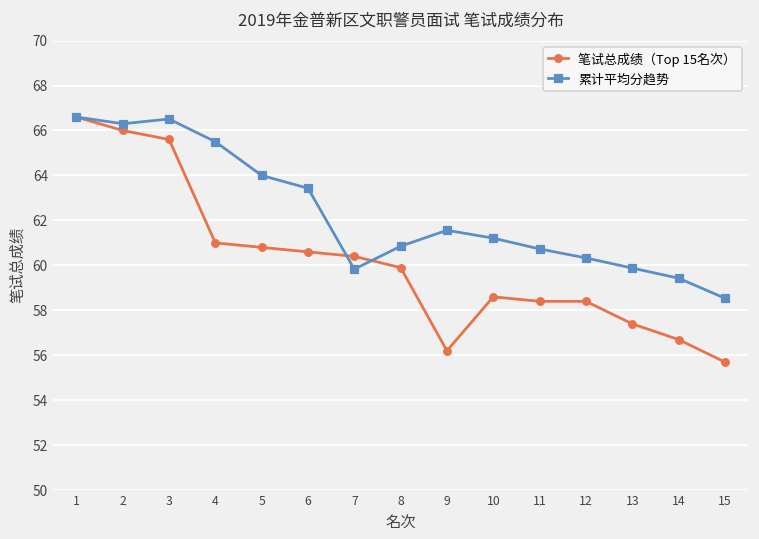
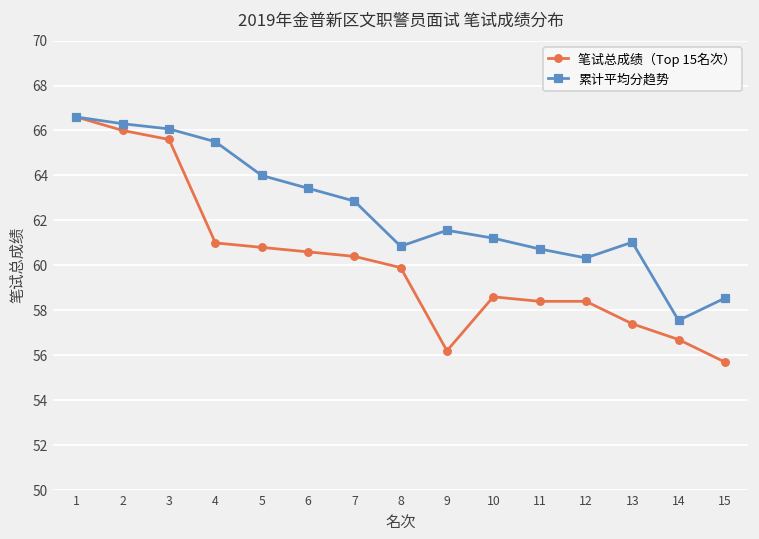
  {
    "笔试总成绩（Top 15名次）": {
      "2": 66.0,
      "3": 65.6,
      "4": 61.0,
      "5": 60.8,
      "6": 60.6,
      "7": 60.4,
      "8": 59.9,
      "9": 56.2,
      "10": 58.6,
      "11": 58.4,
      "12": 58.4,
      "13": 57.4,
      "14": 56.7,
      "15": 55.7
    },
    "累计平均分趋势": {
      "2": 66.3,
-     "3": 66.5,
+     "3": 66.1,
      "4": 65.5,
      "5": 64.0,
      "6": 63.4,
-     "7": 59.8,
+     "7": 62.9,
      "8": 60.9,
      "9": 61.6,
      "10": 61.2,
      "11": 60.7,
      "12": 60.3,
-     "13": 59.9,
-     "14": 59.4,
+     "13": 61.0,
+     "14": 57.6,
      "15": 58.5
    }
  }
